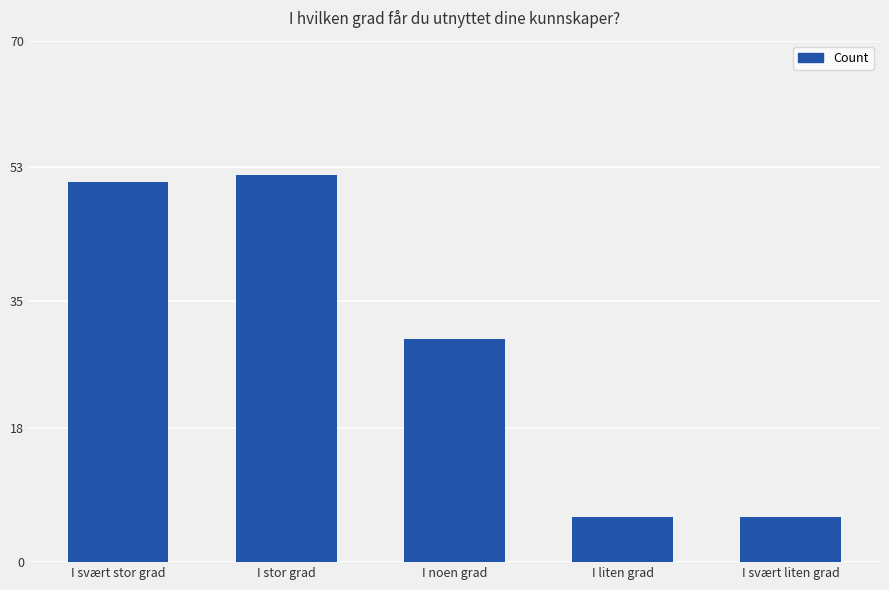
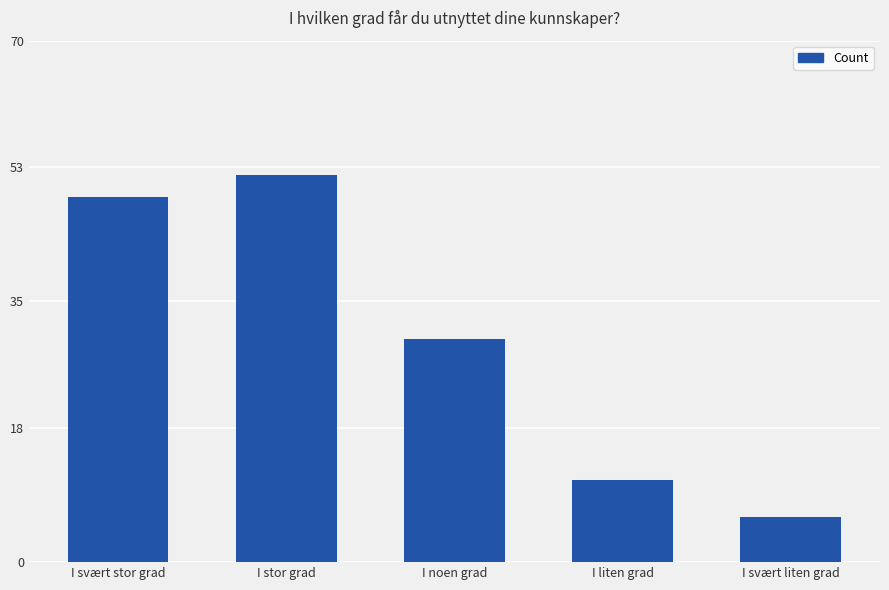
  {
-   "I svært stor grad": 51,
+   "I svært stor grad": 49,
    "I stor grad": 52,
    "I noen grad": 30,
-   "I liten grad": 6,
+   "I liten grad": 11,
    "I svært liten grad": 6
  }
